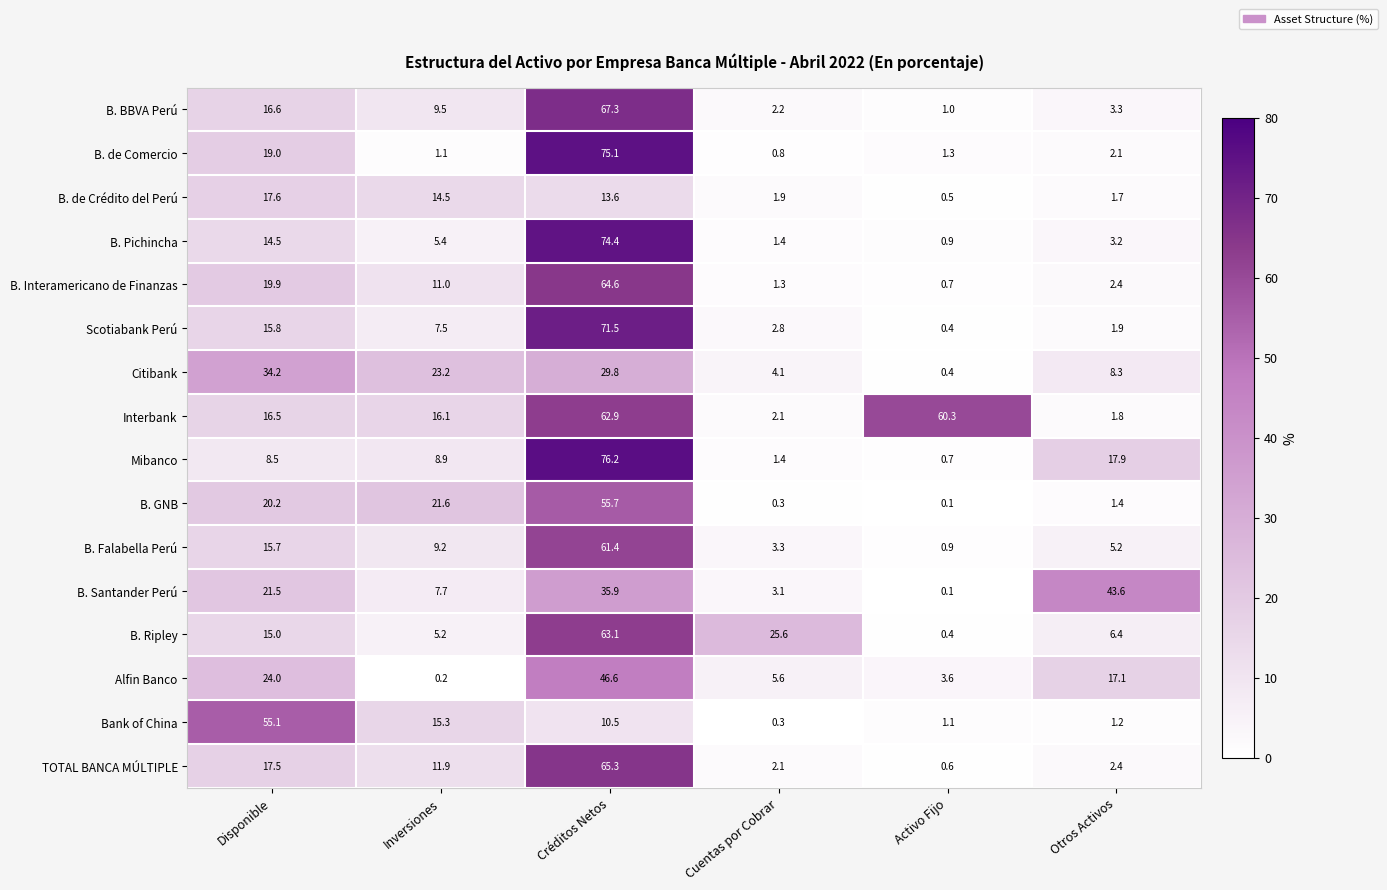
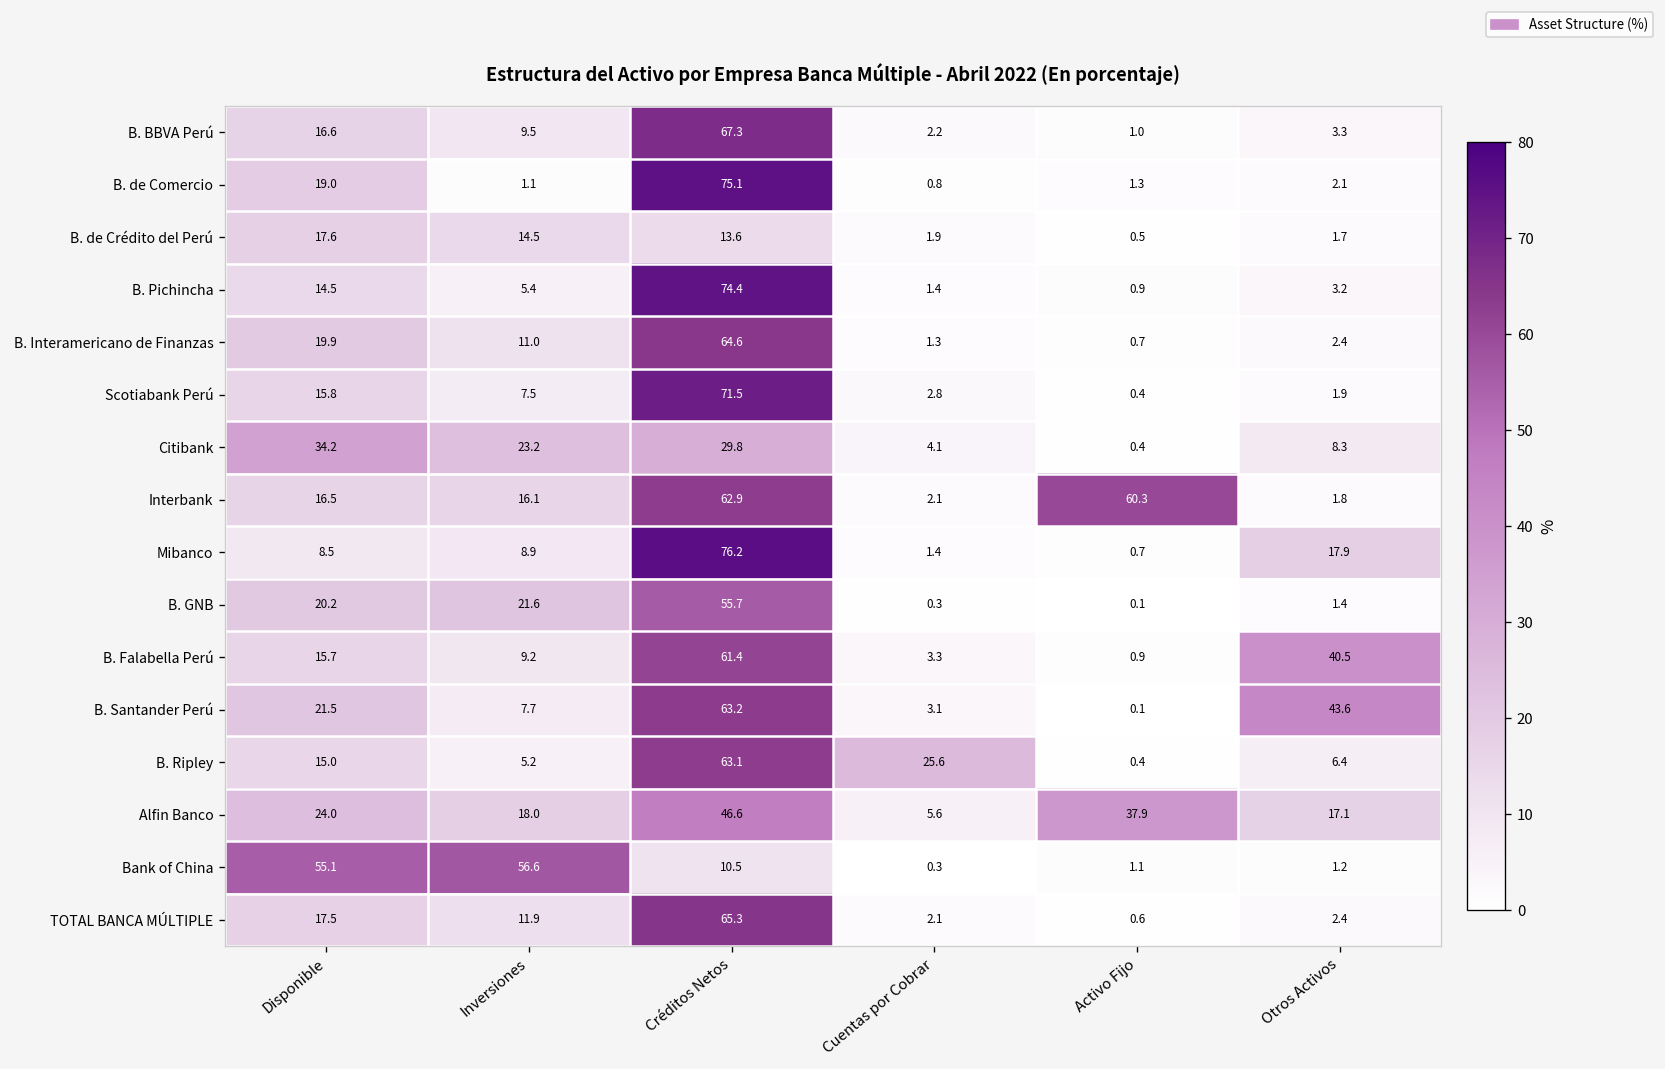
  {
    "B. BBVA Perú": {
      "Disponible": 16.6,
      "Inversiones": 9.5,
      "Créditos Netos": 67.3,
      "Cuentas por Cobrar": 2.2,
      "Activo Fijo": 1.0,
      "Otros Activos": 3.3
    },
    "B. de Comercio": {
      "Disponible": 19.0,
      "Inversiones": 1.1,
      "Créditos Netos": 75.1,
      "Cuentas por Cobrar": 0.8,
      "Activo Fijo": 1.3,
      "Otros Activos": 2.1
    },
    "B. de Crédito del Perú": {
      "Disponible": 17.6,
      "Inversiones": 14.5,
      "Créditos Netos": 13.6,
      "Cuentas por Cobrar": 1.9,
      "Activo Fijo": 0.5,
      "Otros Activos": 1.7
    },
    "B. Pichincha": {
      "Disponible": 14.5,
      "Inversiones": 5.4,
      "Créditos Netos": 74.4,
      "Cuentas por Cobrar": 1.4,
      "Activo Fijo": 0.9,
      "Otros Activos": 3.2
    },
    "B. Interamericano de Finanzas": {
      "Disponible": 19.9,
      "Inversiones": 11.0,
      "Créditos Netos": 64.6,
      "Cuentas por Cobrar": 1.3,
      "Activo Fijo": 0.7,
      "Otros Activos": 2.4
    },
    "Scotiabank Perú": {
      "Disponible": 15.8,
      "Inversiones": 7.5,
      "Créditos Netos": 71.5,
      "Cuentas por Cobrar": 2.8,
      "Activo Fijo": 0.4,
      "Otros Activos": 1.9
    },
    "Citibank": {
      "Disponible": 34.2,
      "Inversiones": 23.2,
      "Créditos Netos": 29.8,
      "Cuentas por Cobrar": 4.1,
      "Activo Fijo": 0.4,
      "Otros Activos": 8.3
    },
    "Interbank": {
      "Disponible": 16.5,
      "Inversiones": 16.1,
      "Créditos Netos": 62.9,
      "Cuentas por Cobrar": 2.1,
      "Activo Fijo": 60.3,
      "Otros Activos": 1.8
    },
    "Mibanco": {
      "Disponible": 8.5,
      "Inversiones": 8.9,
      "Créditos Netos": 76.2,
      "Cuentas por Cobrar": 1.4,
      "Activo Fijo": 0.7,
      "Otros Activos": 17.9
    },
    "B. GNB": {
      "Disponible": 20.2,
      "Inversiones": 21.6,
      "Créditos Netos": 55.7,
      "Cuentas por Cobrar": 0.3,
      "Activo Fijo": 0.1,
      "Otros Activos": 1.4
    },
    "B. Falabella Perú": {
      "Disponible": 15.7,
      "Inversiones": 9.2,
      "Créditos Netos": 61.4,
      "Cuentas por Cobrar": 3.3,
      "Activo Fijo": 0.9,
-     "Otros Activos": 5.2
+     "Otros Activos": 40.5
    },
    "B. Santander Perú": {
      "Disponible": 21.5,
      "Inversiones": 7.7,
-     "Créditos Netos": 35.9,
+     "Créditos Netos": 63.2,
      "Cuentas por Cobrar": 3.1,
      "Activo Fijo": 0.1,
      "Otros Activos": 43.6
    },
    "B. Ripley": {
      "Disponible": 15.0,
      "Inversiones": 5.2,
      "Créditos Netos": 63.1,
      "Cuentas por Cobrar": 25.6,
      "Activo Fijo": 0.4,
      "Otros Activos": 6.4
    },
    "Alfin Banco": {
      "Disponible": 24.0,
-     "Inversiones": 0.2,
+     "Inversiones": 18.0,
      "Créditos Netos": 46.6,
      "Cuentas por Cobrar": 5.6,
-     "Activo Fijo": 3.6,
+     "Activo Fijo": 37.9,
      "Otros Activos": 17.1
    },
    "Bank of China": {
      "Disponible": 55.1,
-     "Inversiones": 15.3,
+     "Inversiones": 56.6,
      "Créditos Netos": 10.5,
      "Cuentas por Cobrar": 0.3,
      "Activo Fijo": 1.1,
      "Otros Activos": 1.2
    },
    "TOTAL BANCA MÚLTIPLE": {
      "Disponible": 17.5,
      "Inversiones": 11.9,
      "Créditos Netos": 65.3,
      "Cuentas por Cobrar": 2.1,
      "Activo Fijo": 0.6,
      "Otros Activos": 2.4
    }
  }
